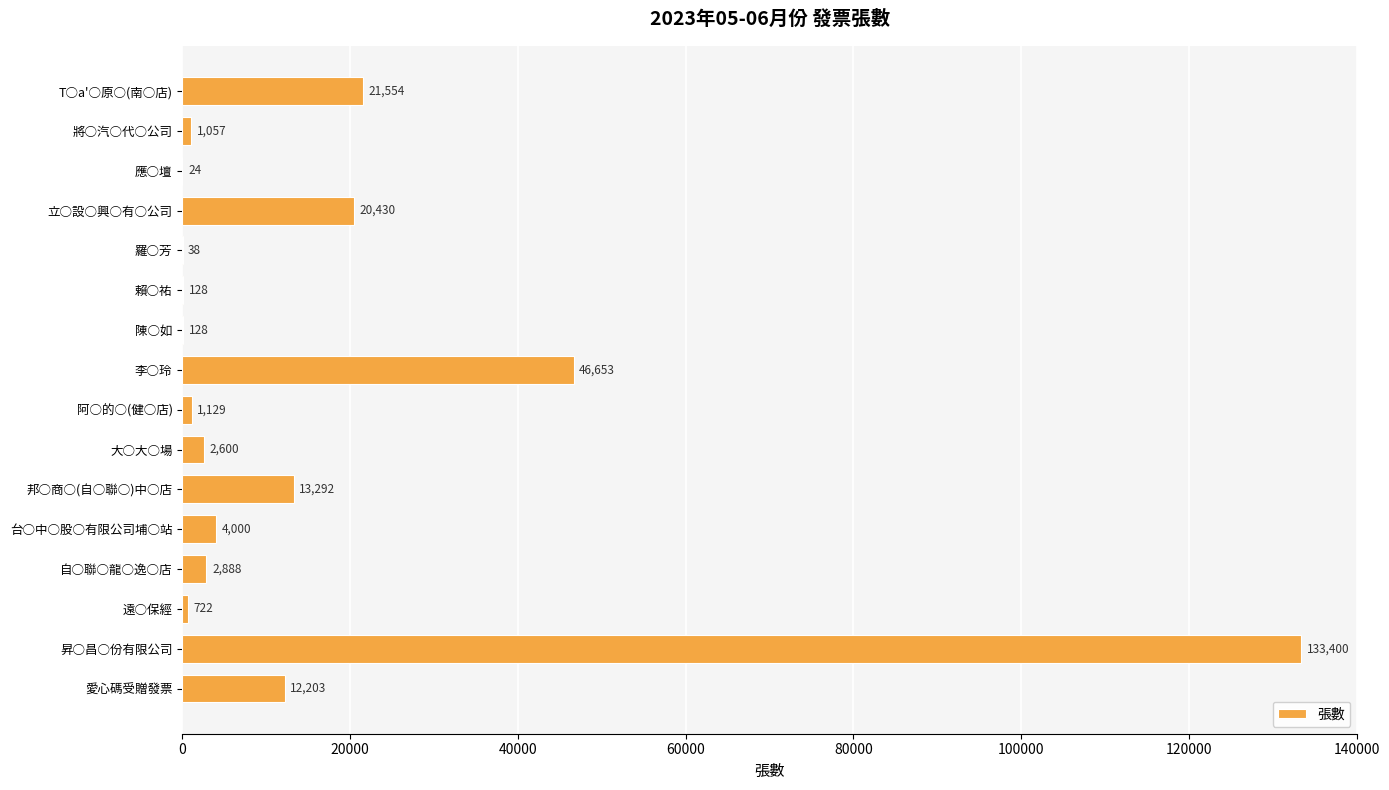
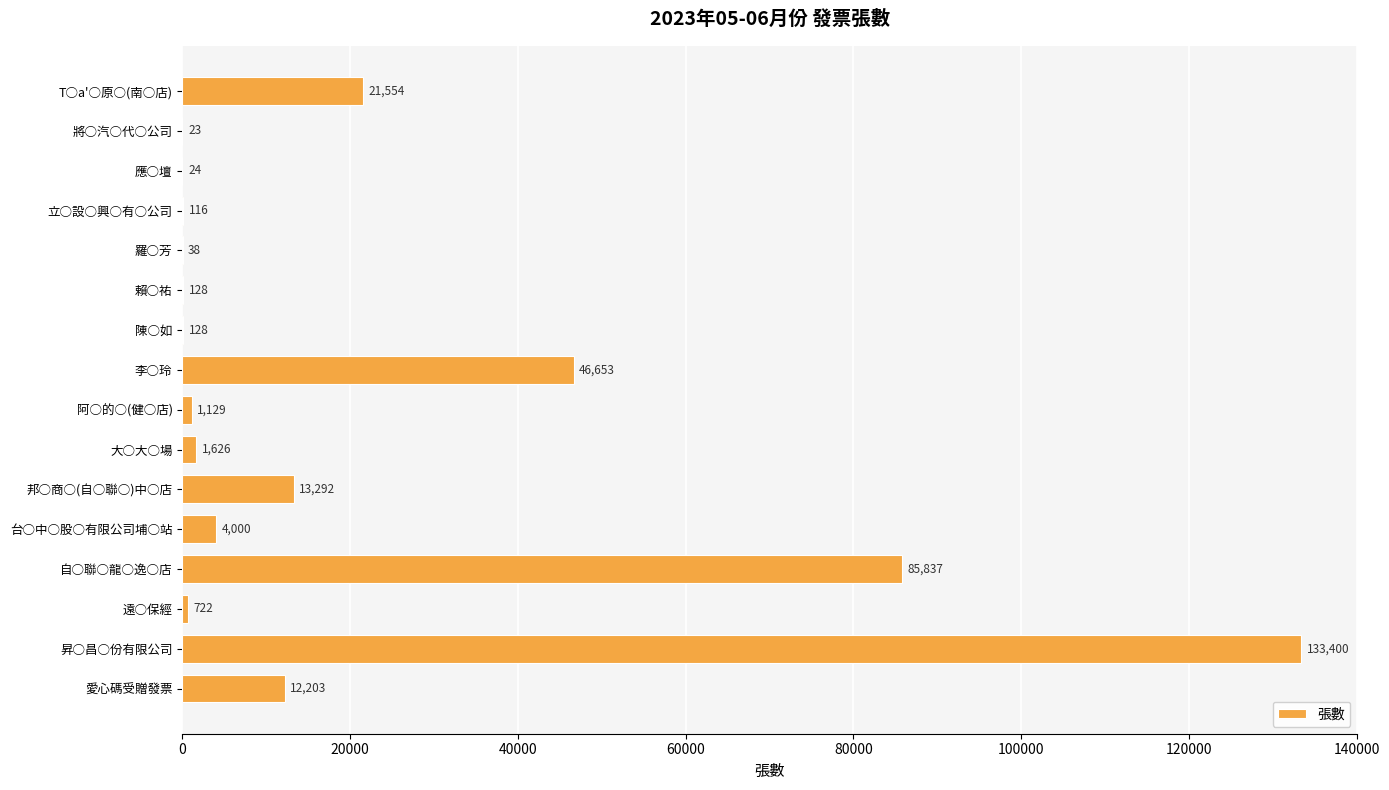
  {
    "T○a'○原○(南○店)": "21,554",
-   "將○汽○代○公司": "1,057",
+   "將○汽○代○公司": "23",
    "應○壇": "24",
-   "立○設○興○有○公司": "20,430",
+   "立○設○興○有○公司": "116",
    "羅○芳": "38",
    "賴○祐": "128",
    "陳○如": "128",
    "李○玲": "46,653",
    "阿○的○(健○店)": "1,129",
-   "大○大○場": "2,600",
+   "大○大○場": "1,626",
    "邦○商○(自○聯○)中○店": "13,292",
    "台○中○股○有限公司埔○站": "4,000",
-   "自○聯○龍○逸○店": "2,888",
+   "自○聯○龍○逸○店": "85,837",
    "遠○保經": "722",
    "昇○昌○份有限公司": "133,400",
    "愛心碼受贈發票": "12,203"
  }
